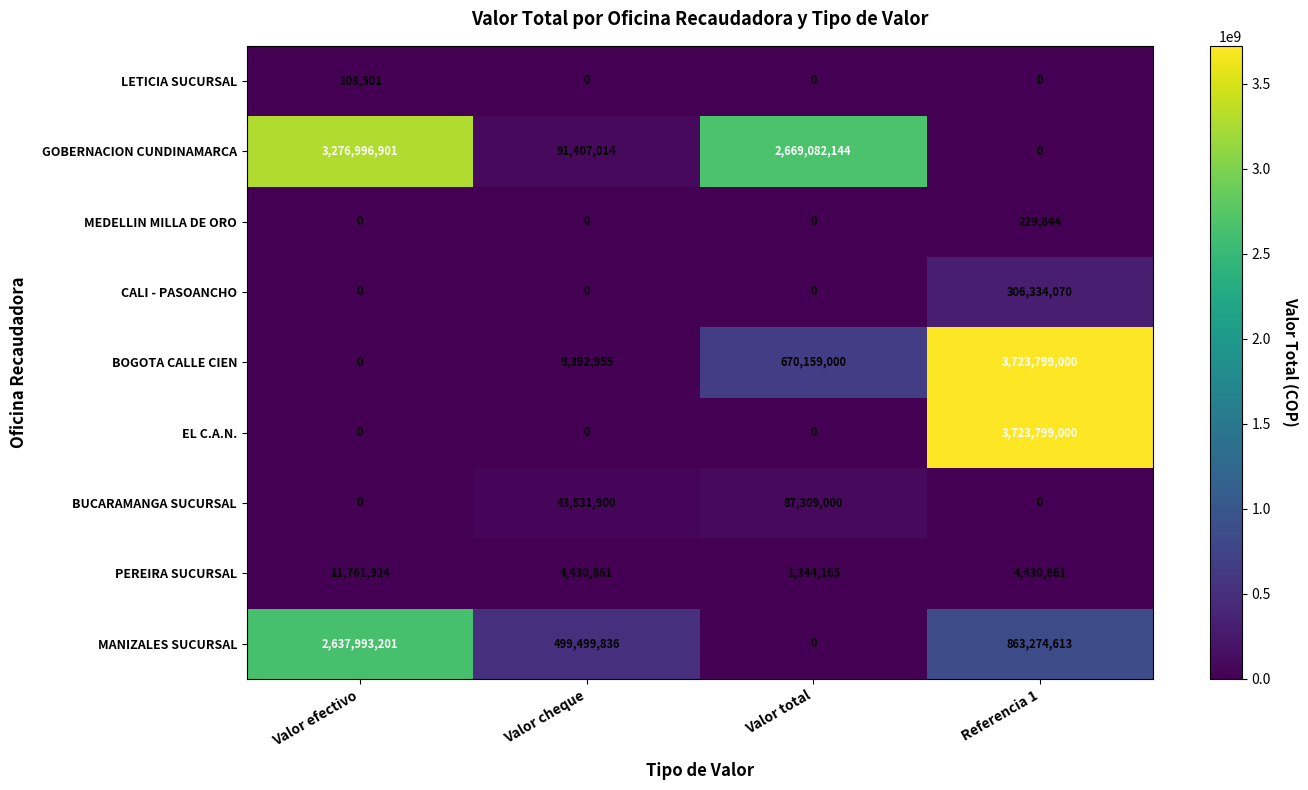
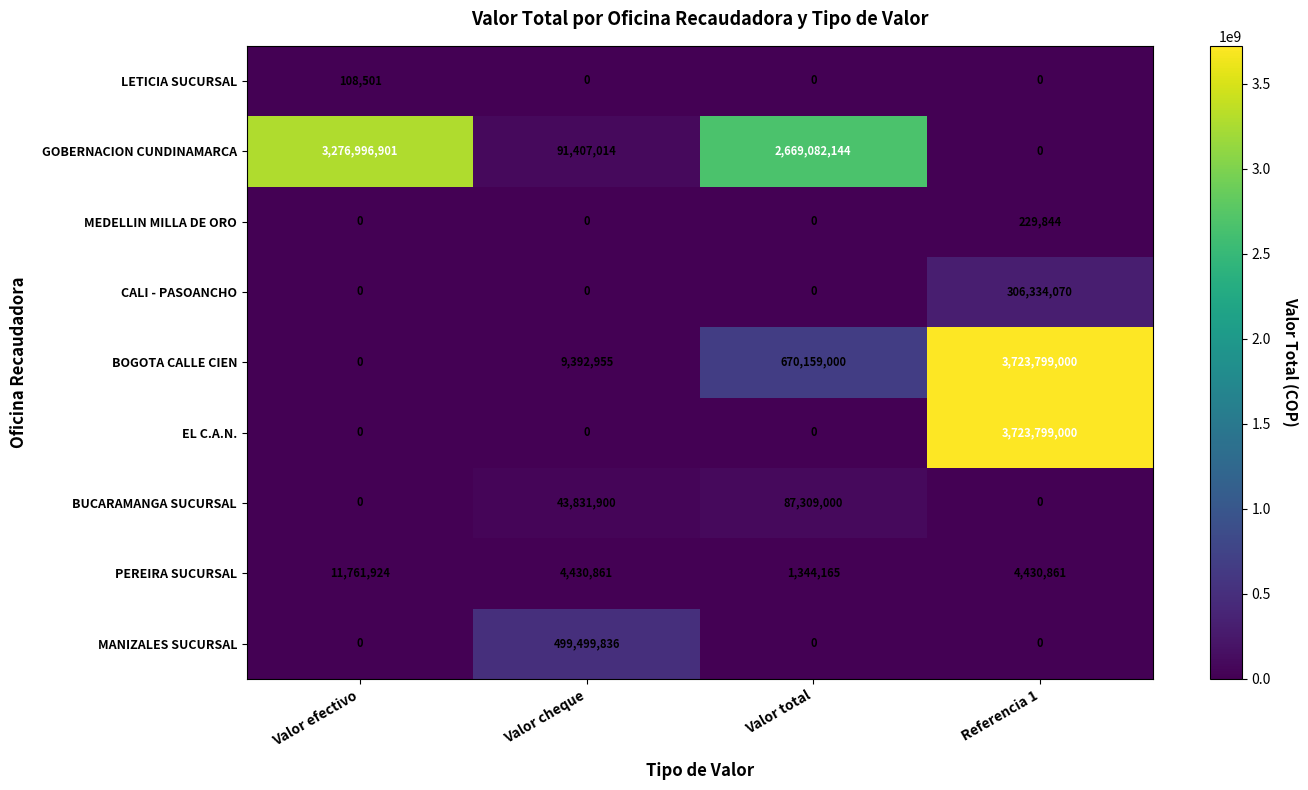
  {
    "LETICIA SUCURSAL": {
      "Valor efectivo": "108,501",
      "Valor cheque": "0",
      "Valor total": "0",
      "Referencia 1": "0"
    },
    "GOBERNACION CUNDINAMARCA": {
      "Valor efectivo": "3,276,996,901",
      "Valor cheque": "91,407,014",
      "Valor total": "2,669,082,144",
      "Referencia 1": "0"
    },
    "MEDELLIN MILLA DE ORO": {
      "Valor efectivo": "0",
      "Valor cheque": "0",
      "Valor total": "0",
      "Referencia 1": "229,844"
    },
    "CALI - PASOANCHO": {
      "Valor efectivo": "0",
      "Valor cheque": "0",
      "Valor total": "0",
      "Referencia 1": "306,334,070"
    },
    "BOGOTA CALLE CIEN": {
      "Valor efectivo": "0",
      "Valor cheque": "9,392,955",
      "Valor total": "670,159,000",
      "Referencia 1": "3,723,799,000"
    },
    "EL C.A.N.": {
      "Valor efectivo": "0",
      "Valor cheque": "0",
      "Valor total": "0",
      "Referencia 1": "3,723,799,000"
    },
    "BUCARAMANGA SUCURSAL": {
      "Valor efectivo": "0",
      "Valor cheque": "43,831,900",
      "Valor total": "87,309,000",
      "Referencia 1": "0"
    },
    "PEREIRA SUCURSAL": {
      "Valor efectivo": "11,761,924",
      "Valor cheque": "4,430,861",
      "Valor total": "1,344,165",
      "Referencia 1": "4,430,861"
    },
    "MANIZALES SUCURSAL": {
-     "Valor efectivo": "2,637,993,201",
+     "Valor efectivo": "0",
      "Valor cheque": "499,499,836",
      "Valor total": "0",
-     "Referencia 1": "863,274,613"
+     "Referencia 1": "0"
    }
  }
